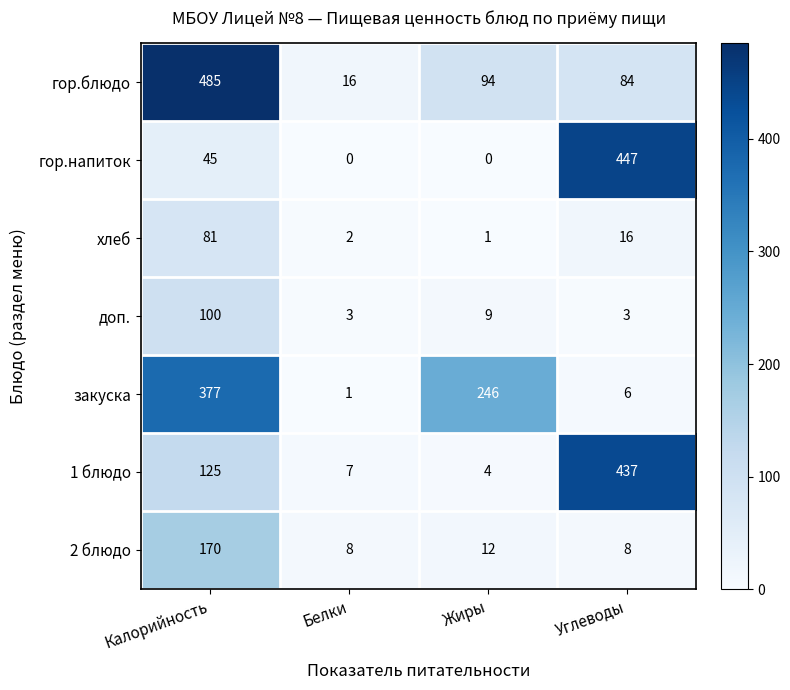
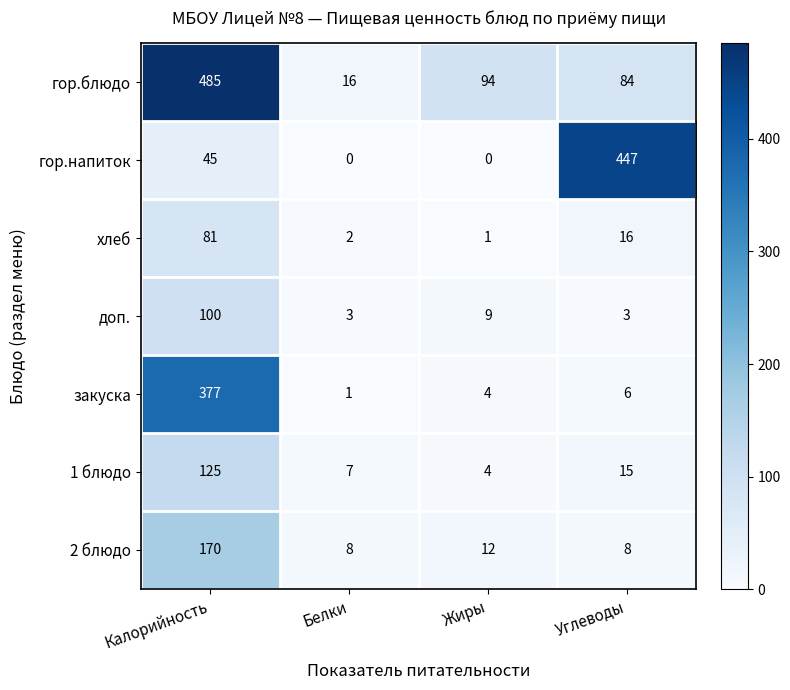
  {
    "гор.блюдо": {
      "Калорийность": 485,
      "Белки": 16,
      "Жиры": 94,
      "Углеводы": 84
    },
    "гор.напиток": {
      "Калорийность": 45,
      "Белки": 0,
      "Жиры": 0,
      "Углеводы": 447
    },
    "хлеб": {
      "Калорийность": 81,
      "Белки": 2,
      "Жиры": 1,
      "Углеводы": 16
    },
    "доп.": {
      "Калорийность": 100,
      "Белки": 3,
      "Жиры": 9,
      "Углеводы": 3
    },
    "закуска": {
      "Калорийность": 377,
      "Белки": 1,
-     "Жиры": 246,
+     "Жиры": 4,
      "Углеводы": 6
    },
    "1 блюдо": {
      "Калорийность": 125,
      "Белки": 7,
      "Жиры": 4,
-     "Углеводы": 437
+     "Углеводы": 15
    },
    "2 блюдо": {
      "Калорийность": 170,
      "Белки": 8,
      "Жиры": 12,
      "Углеводы": 8
    }
  }
